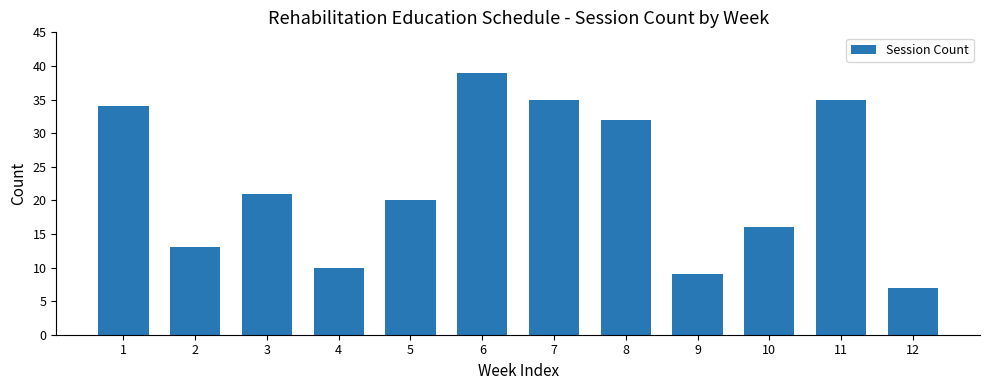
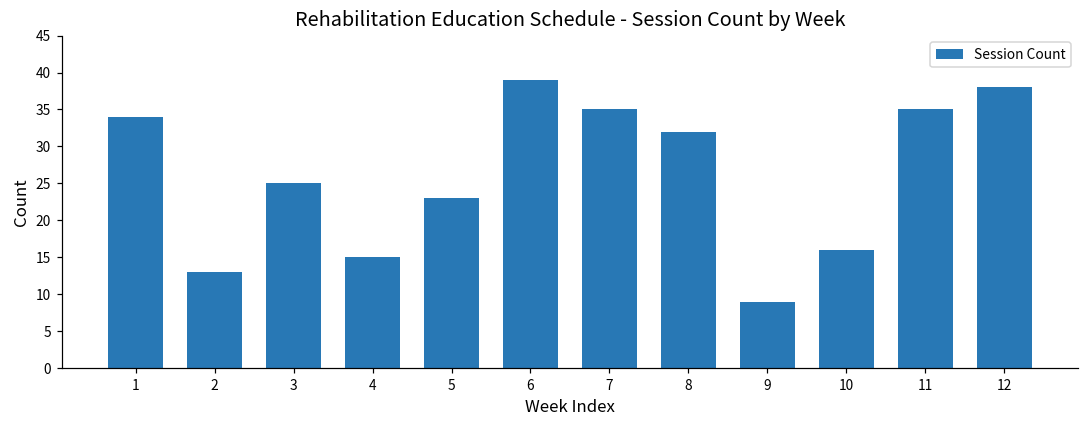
  {
    "1": 34,
    "2": 13,
-   "3": 21,
-   "4": 10,
-   "5": 20,
+   "3": 25,
+   "4": 15,
+   "5": 23,
    "6": 39,
    "7": 35,
    "8": 32,
    "9": 9,
    "10": 16,
    "11": 35,
-   "12": 7
+   "12": 38
  }
